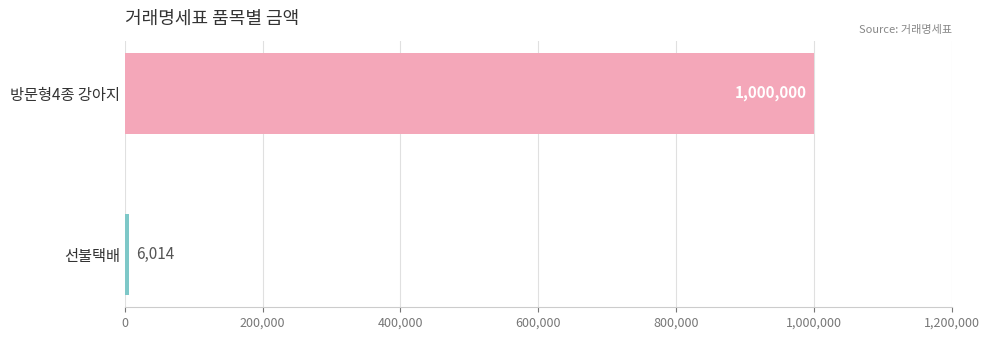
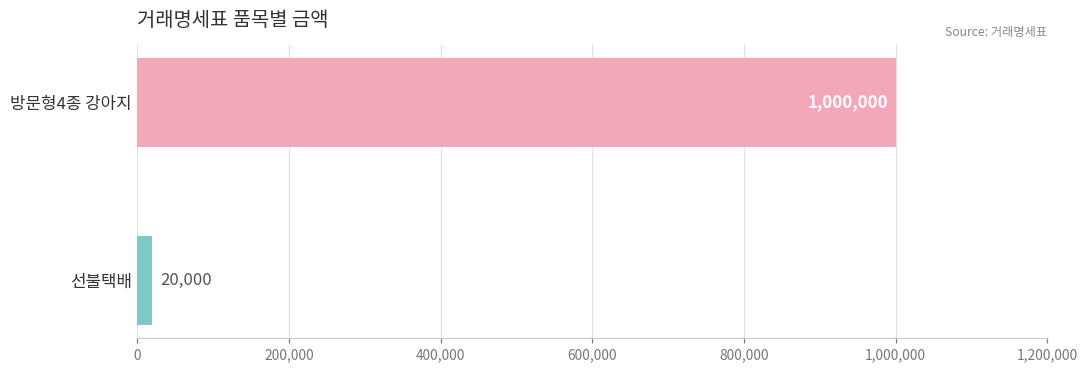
  {
    "방문형4종 강아지": "1,000,000",
-   "선불택배": "6,014"
+   "선불택배": "20,000"
  }
